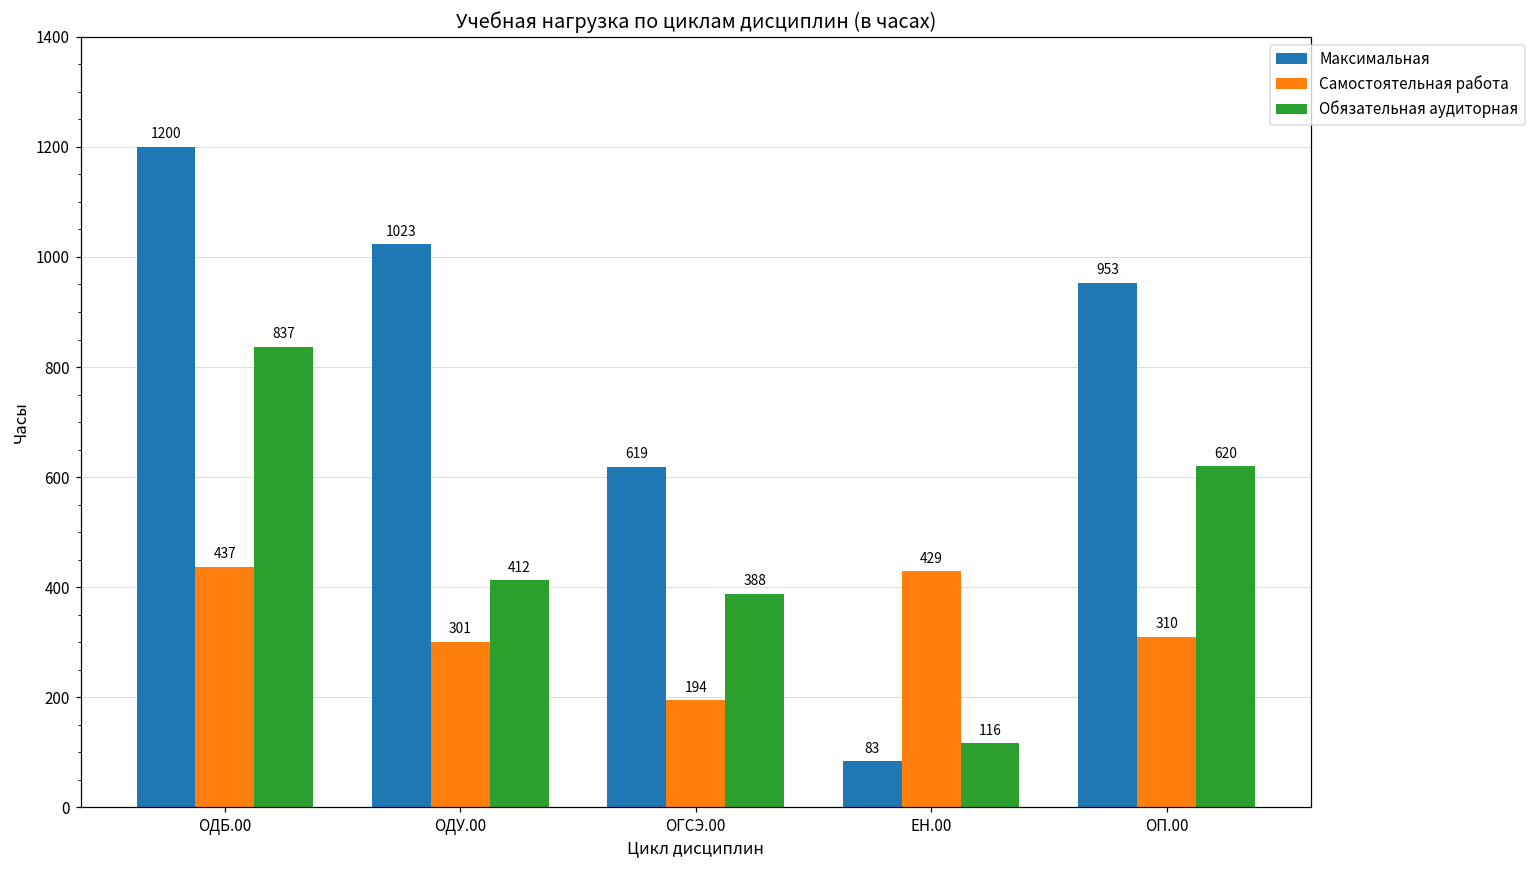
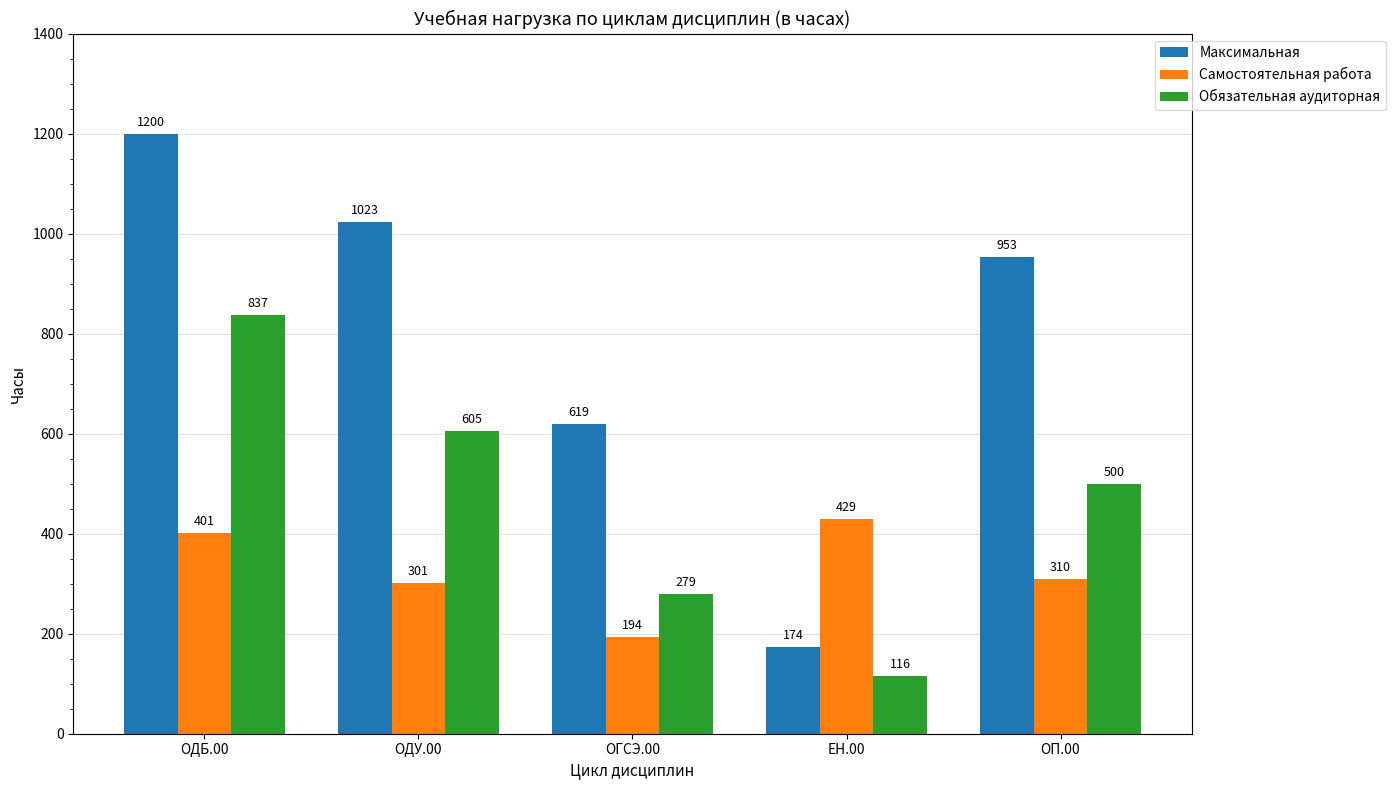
  {
    "Максимальная": {
      "ОДБ.00": 1200,
      "ОДУ.00": 1023,
      "ОГСЭ.00": 619,
-     "ЕН.00": 83,
+     "ЕН.00": 174,
      "ОП.00": 953
    },
    "Самостоятельная работа": {
-     "ОДБ.00": 437,
+     "ОДБ.00": 401,
      "ОДУ.00": 301,
      "ОГСЭ.00": 194,
      "ЕН.00": 429,
      "ОП.00": 310
    },
    "Обязательная аудиторная": {
      "ОДБ.00": 837,
-     "ОДУ.00": 412,
-     "ОГСЭ.00": 388,
+     "ОДУ.00": 605,
+     "ОГСЭ.00": 279,
      "ЕН.00": 116,
-     "ОП.00": 620
+     "ОП.00": 500
    }
  }
